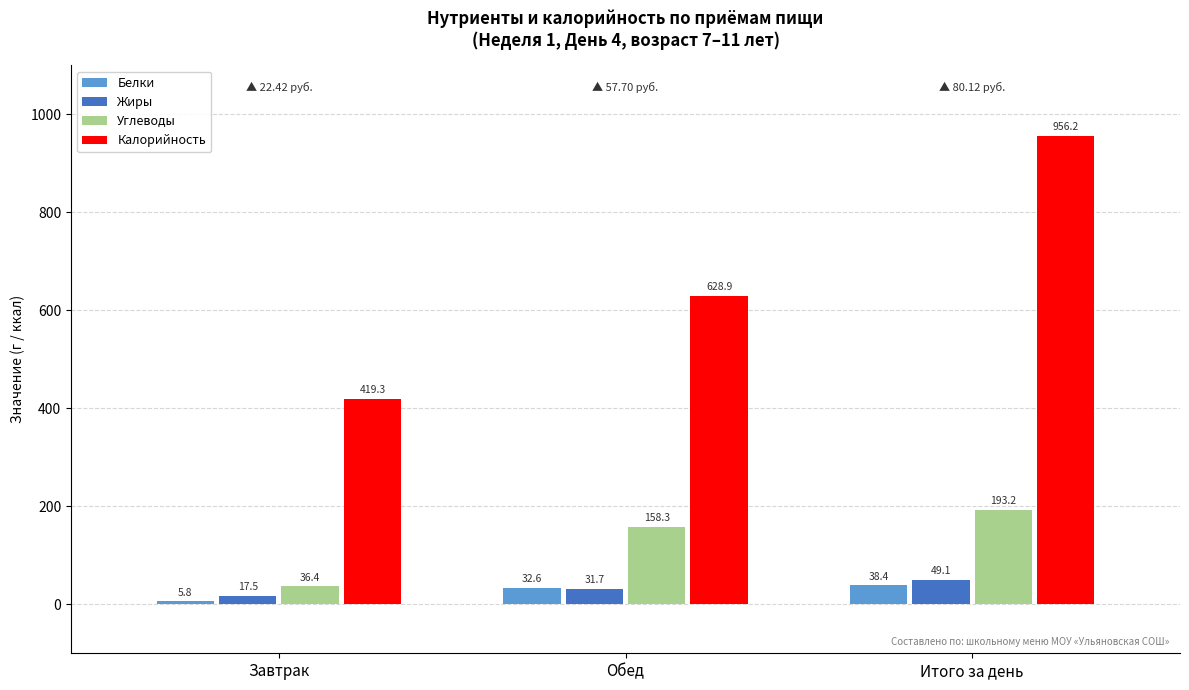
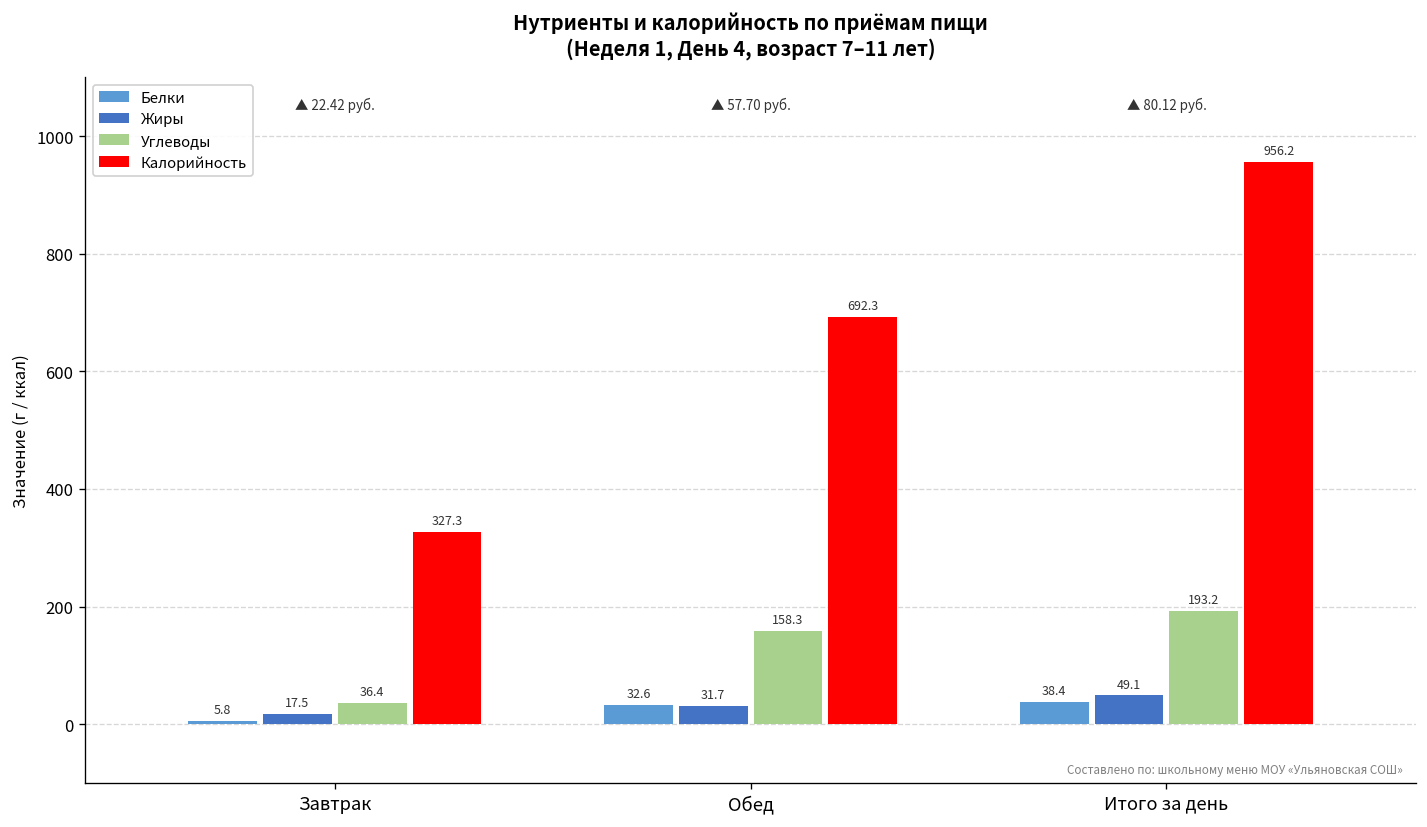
  {
    "Углеводы": {
      "Завтрак": 36.4,
      "Обед": 158.3,
      "Итого за день": 193.2
    },
    "Калорийность": {
-     "Завтрак": 419.3,
-     "Обед": 628.9,
+     "Завтрак": 327.3,
+     "Обед": 692.3,
      "Итого за день": 956.2
    }
  }
